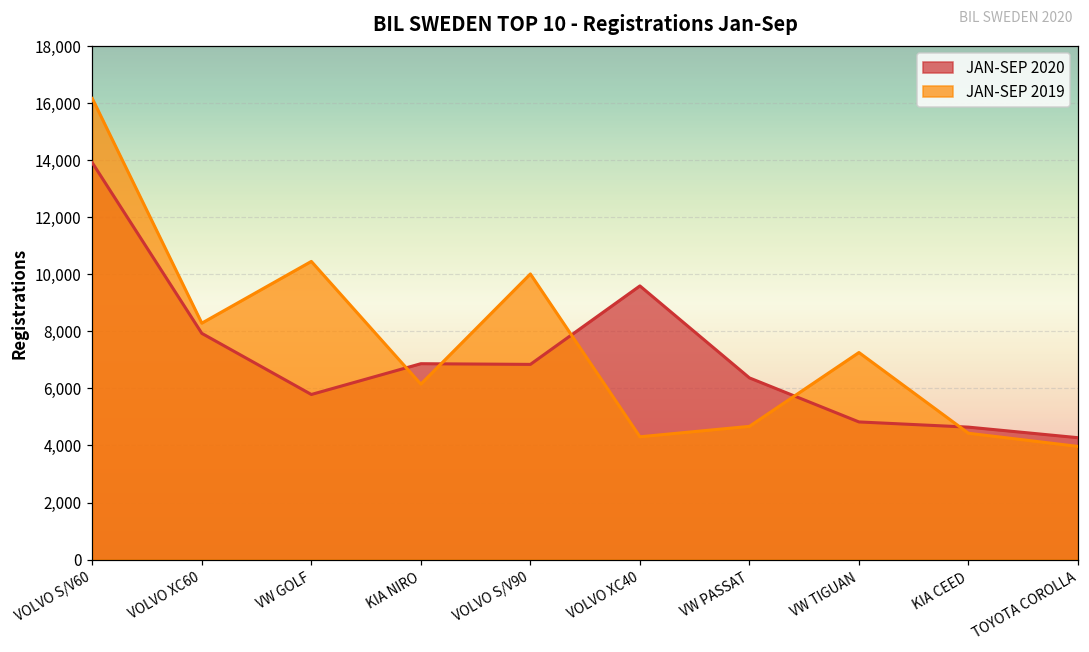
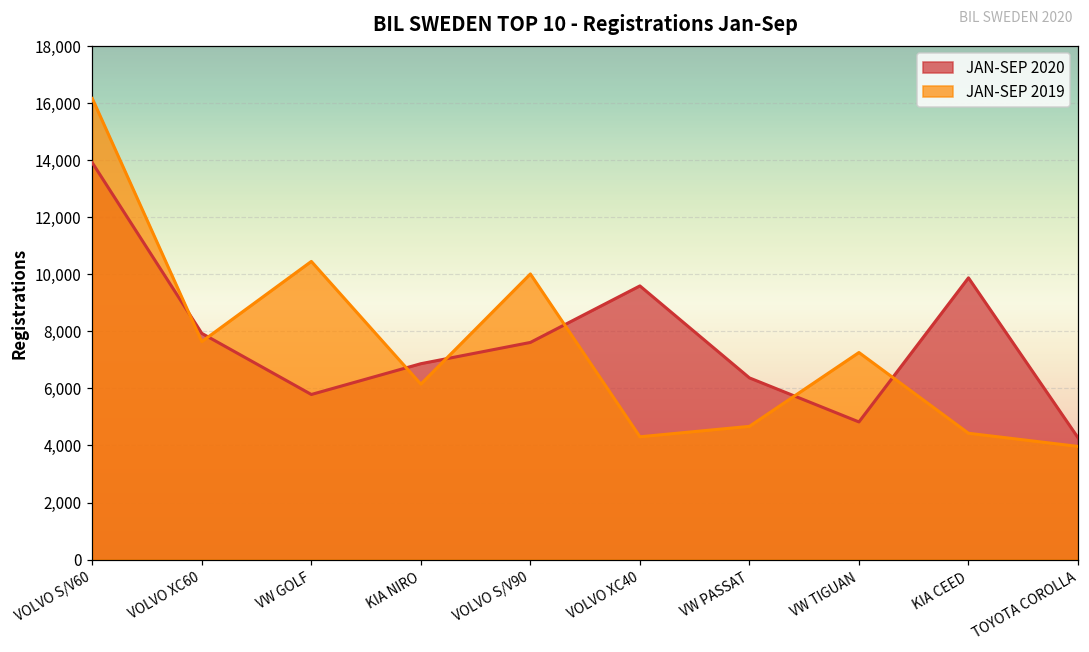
  {
    "JAN-SEP 2020": {
      "VOLVO S/V60": "13,900",
      "VOLVO XC60": "7,900",
      "VW GOLF": "5,800",
      "KIA NIRO": "6,900",
-     "VOLVO S/V90": "6,800",
+     "VOLVO S/V90": "7,600",
      "VOLVO XC40": "9,600",
      "VW PASSAT": "6,400",
      "VW TIGUAN": "4,800",
-     "KIA CEED": "4,600",
+     "KIA CEED": "9,900",
      "TOYOTA COROLLA": "4,300"
    },
    "JAN-SEP 2019": {
      "VOLVO S/V60": "16,200",
-     "VOLVO XC60": "8,300",
+     "VOLVO XC60": "7,600",
      "VW GOLF": "10,400",
      "KIA NIRO": "6,100",
      "VOLVO S/V90": "10,000",
      "VOLVO XC40": "4,300",
      "VW PASSAT": "4,700",
      "VW TIGUAN": "7,300",
      "KIA CEED": "4,400",
      "TOYOTA COROLLA": "4,000"
    }
  }
